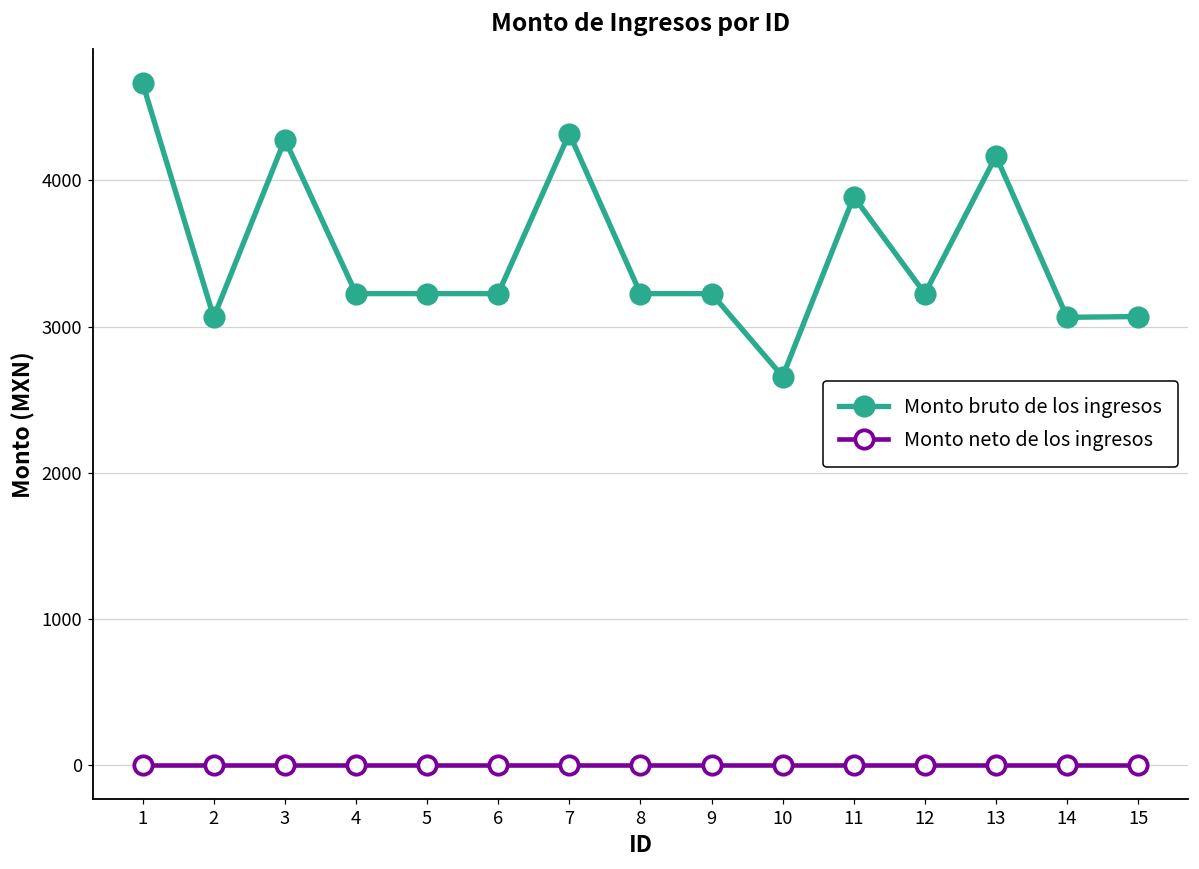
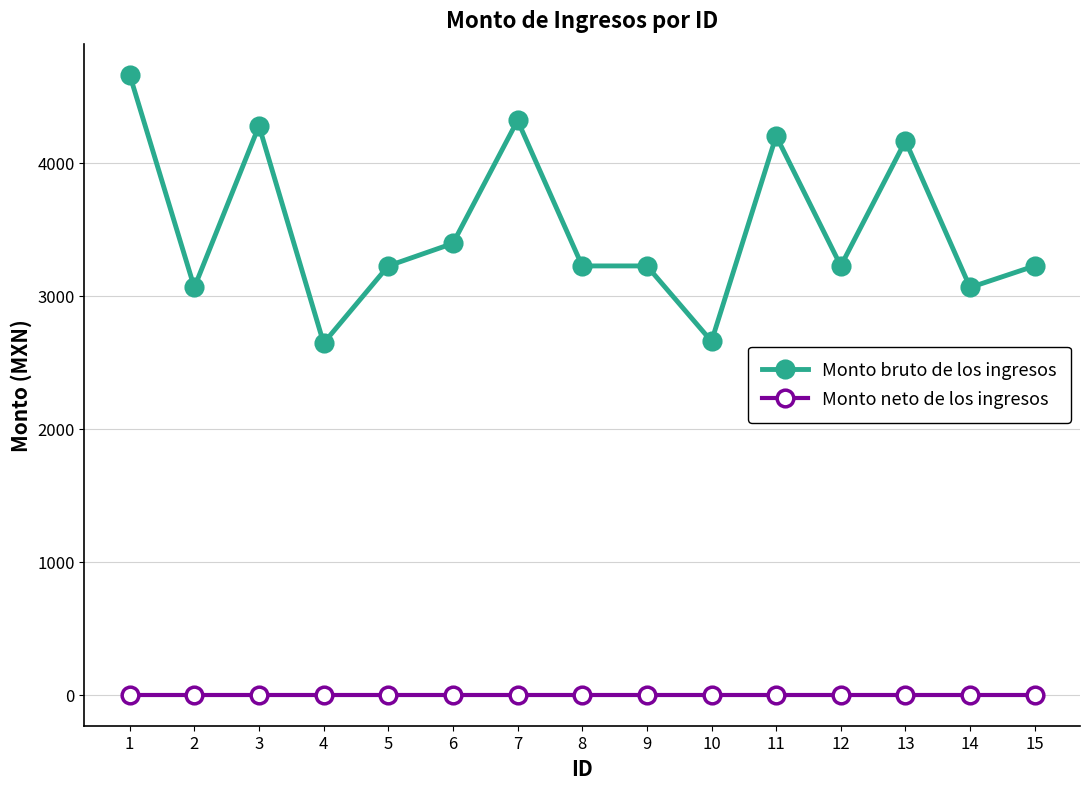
  {
    "Monto bruto de los ingresos": {
      "1": 4660,
      "2": 3060,
      "3": 4280,
-     "4": 3230,
+     "4": 2640,
      "5": 3230,
-     "6": 3230,
+     "6": 3390,
      "7": 4320,
      "8": 3230,
      "9": 3230,
      "10": 2660,
-     "11": 3890,
+     "11": 4200,
      "12": 3230,
      "13": 4170,
      "14": 3060,
-     "15": 3070
+     "15": 3230
    },
    "Monto neto de los ingresos": {
      "1": 0,
      "2": 0,
      "3": 0,
      "4": 0,
      "5": 0,
      "6": 0,
      "7": 0,
      "8": 0,
      "9": 0,
      "10": 0,
      "11": 0,
      "12": 0,
      "13": 0,
      "14": 0,
      "15": 0
    }
  }
